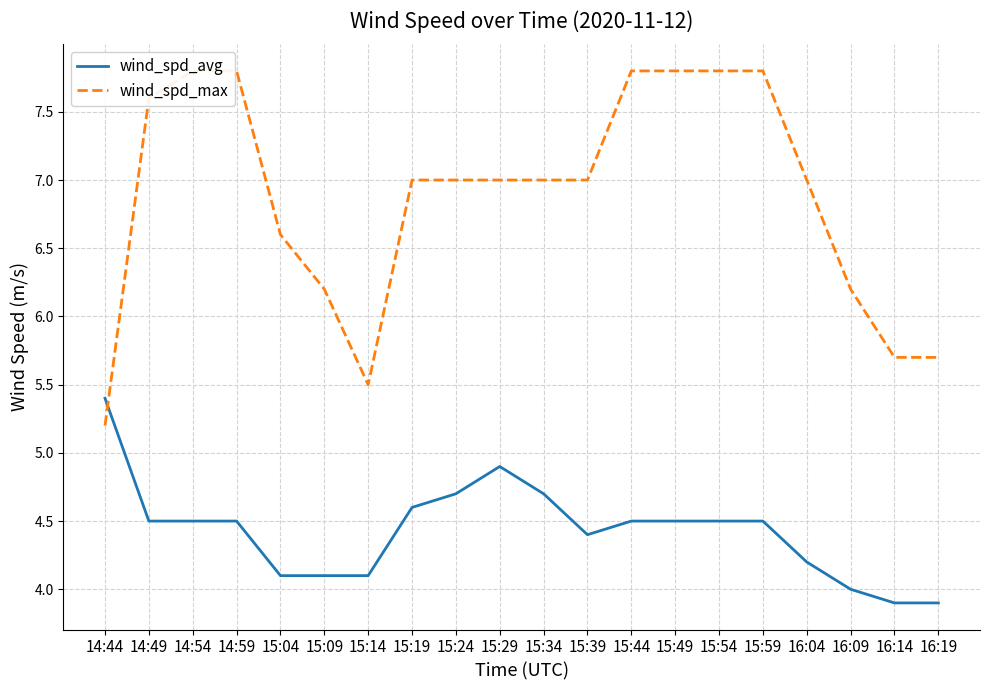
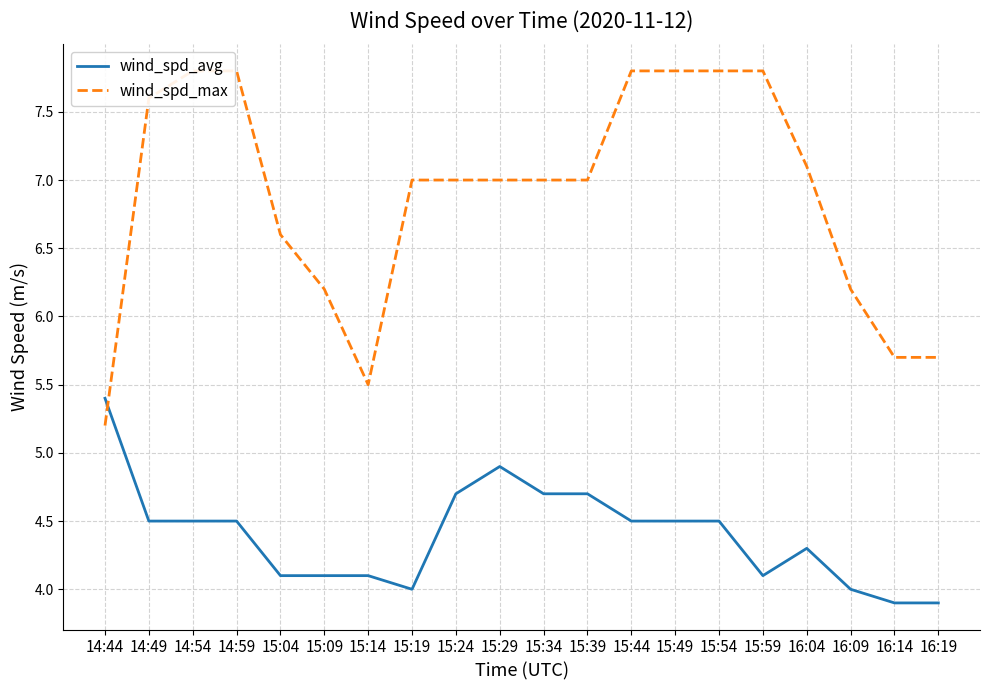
  {
    "wind_spd_avg": {
      "14:44": 5.4,
      "14:49": 4.5,
      "14:54": 4.5,
      "14:59": 4.5,
      "15:04": 4.1,
      "15:09": 4.1,
      "15:14": 4.1,
-     "15:19": 4.6,
+     "15:19": 4.0,
      "15:24": 4.7,
      "15:29": 4.9,
      "15:34": 4.7,
-     "15:39": 4.4,
+     "15:39": 4.7,
      "15:44": 4.5,
      "15:49": 4.5,
      "15:54": 4.5,
-     "15:59": 4.5,
-     "16:04": 4.2,
+     "15:59": 4.1,
+     "16:04": 4.3,
      "16:09": 4.0,
      "16:14": 3.9,
      "16:19": 3.9
    },
    "wind_spd_max": {
      "14:44": 5.2,
      "14:59": 7.8,
      "15:04": 6.6,
      "15:09": 6.2,
      "15:14": 5.5,
      "15:19": 7.0,
      "15:24": 7.0,
      "15:29": 7.0,
      "15:34": 7.0,
      "15:39": 7.0,
      "15:44": 7.8,
      "15:49": 7.8,
      "15:54": 7.8,
      "15:59": 7.8,
-     "16:04": 7.0,
+     "16:04": 7.1,
      "16:09": 6.2,
      "16:14": 5.7,
      "16:19": 5.7
    }
  }
